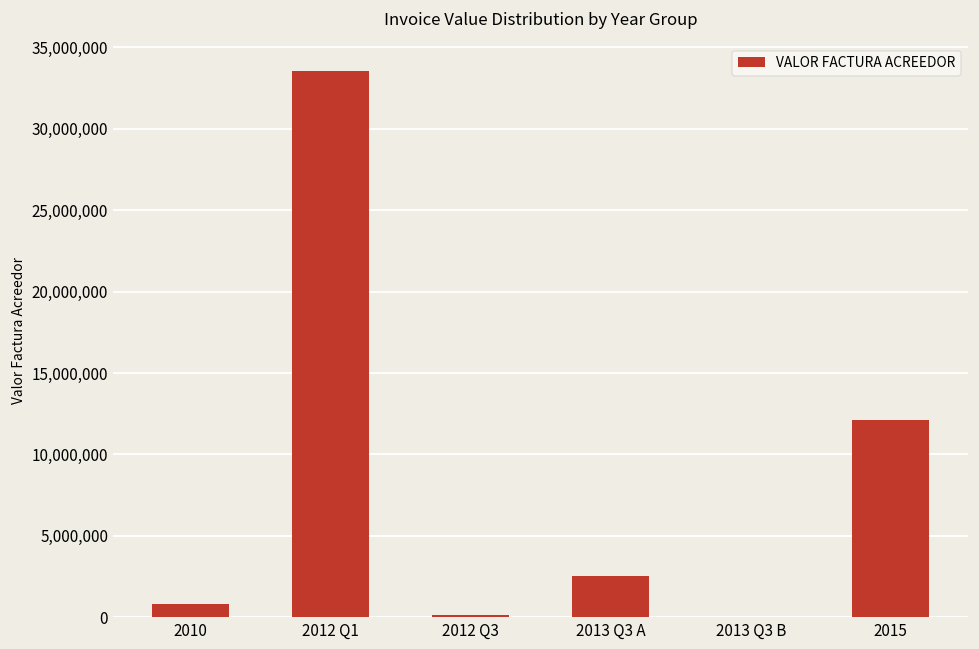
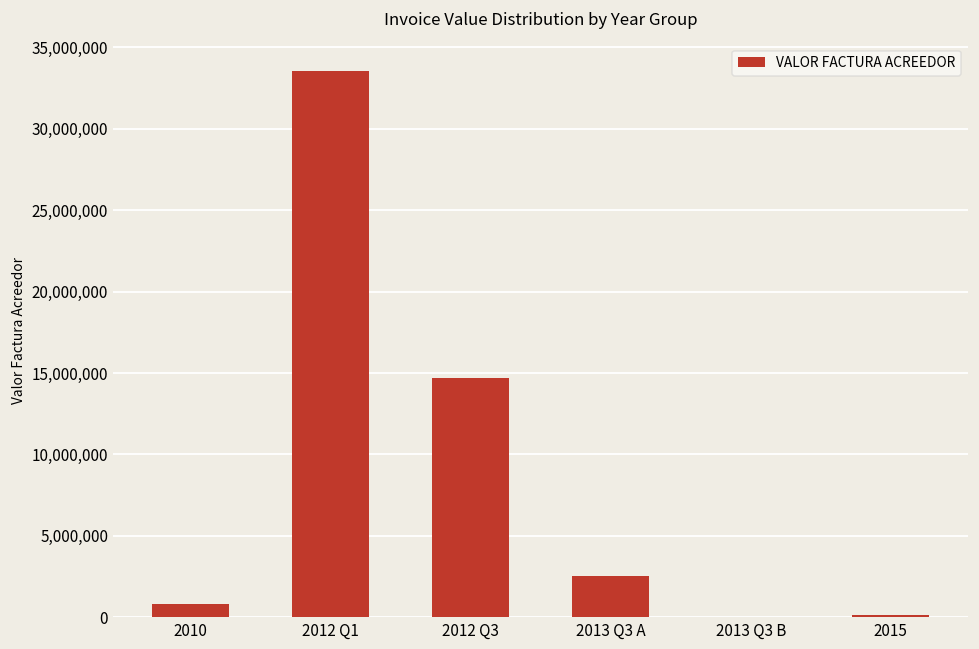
  {
    "2010": "800,000",
    "2012 Q1": "33,600,000",
-   "2012 Q3": "200,000",
+   "2012 Q3": "14,700,000",
    "2013 Q3 A": "2,600,000",
-   "2015": "12,100,000"
+   "2015": "200,000"
  }
